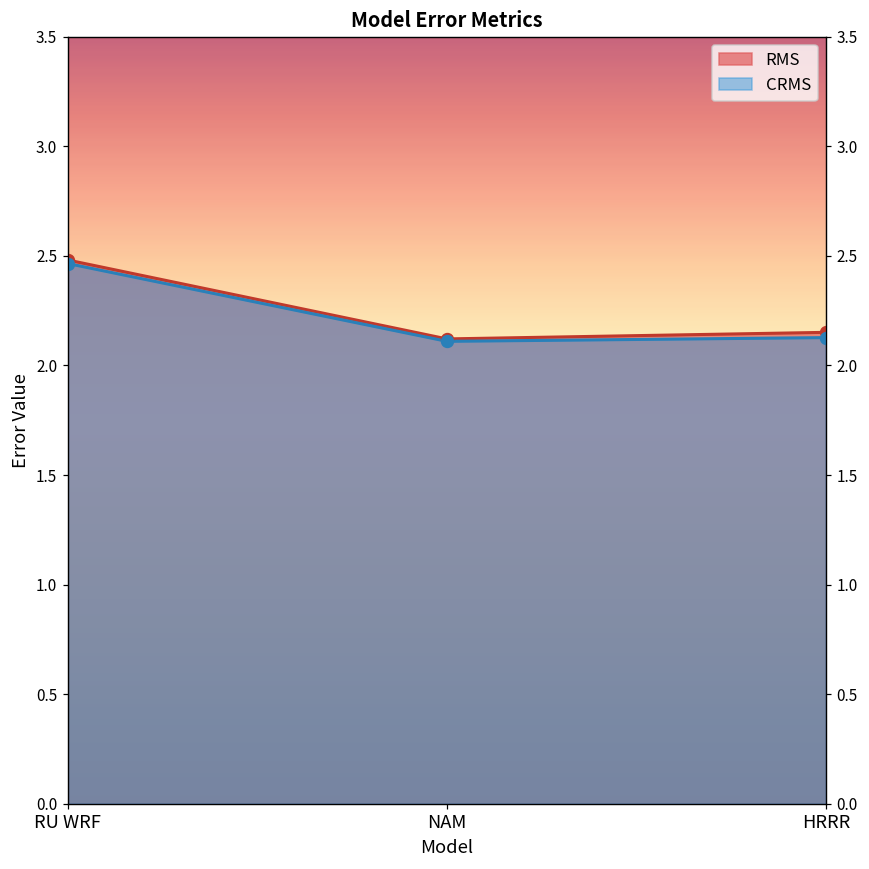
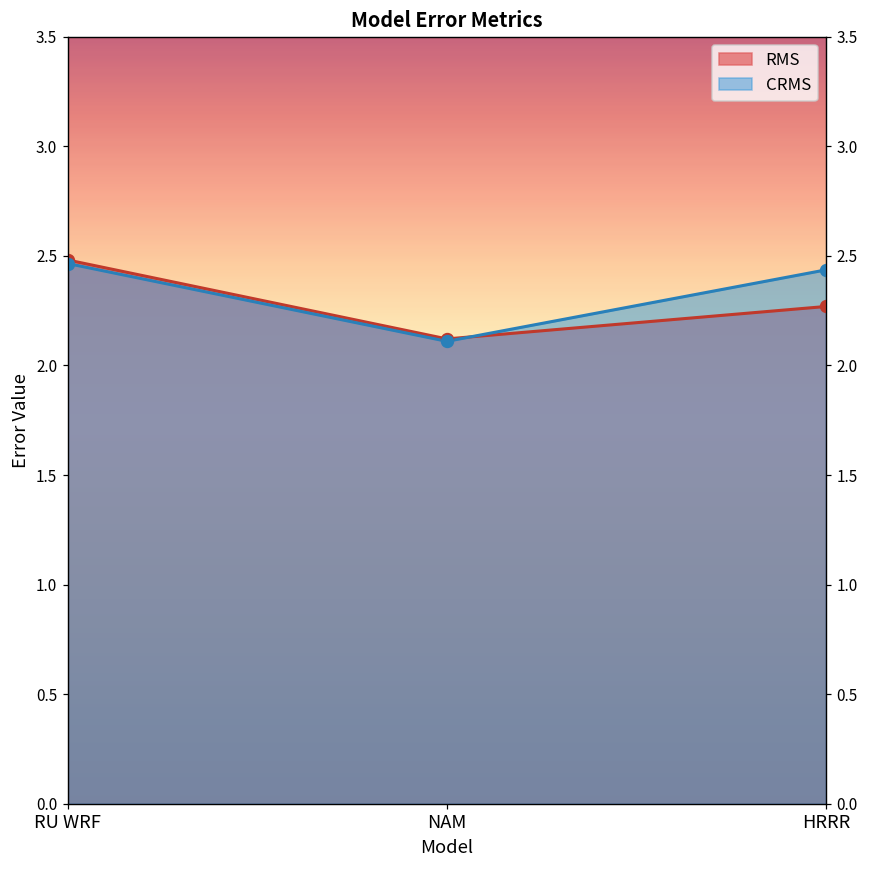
  {
    "RMS": {
      "RU WRF": 2.48,
-     "HRRR": 2.15
+     "HRRR": 2.27
    },
    "CRMS": {
      "RU WRF": 2.47,
-     "HRRR": 2.13
+     "HRRR": 2.44
    }
  }
